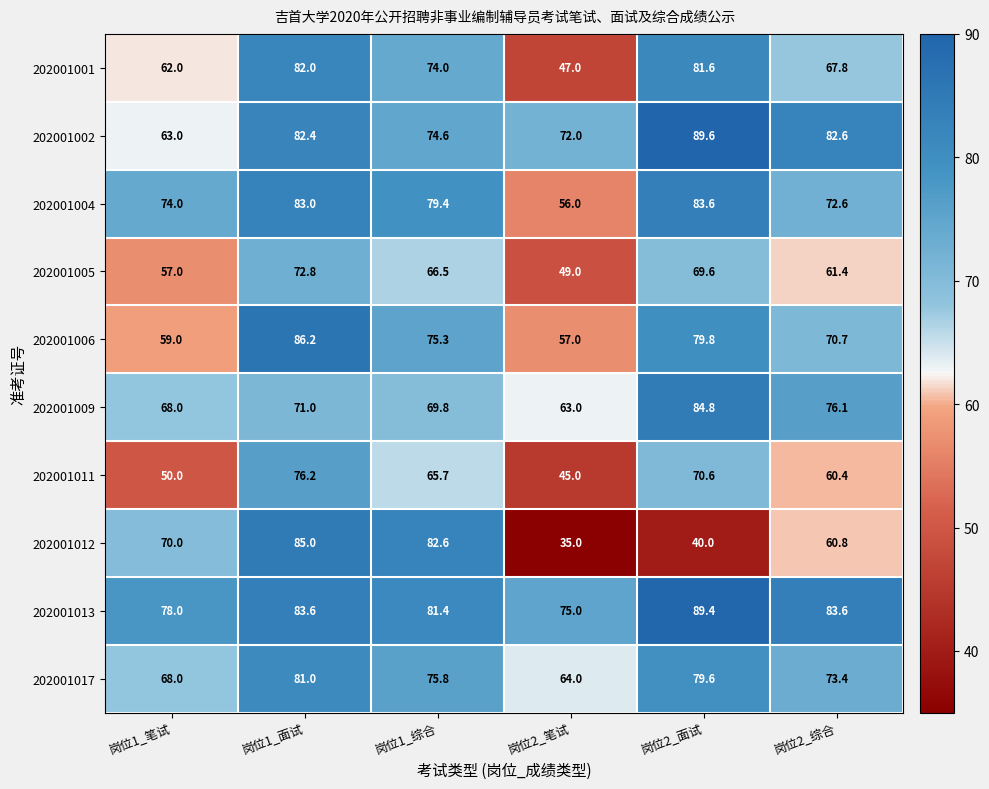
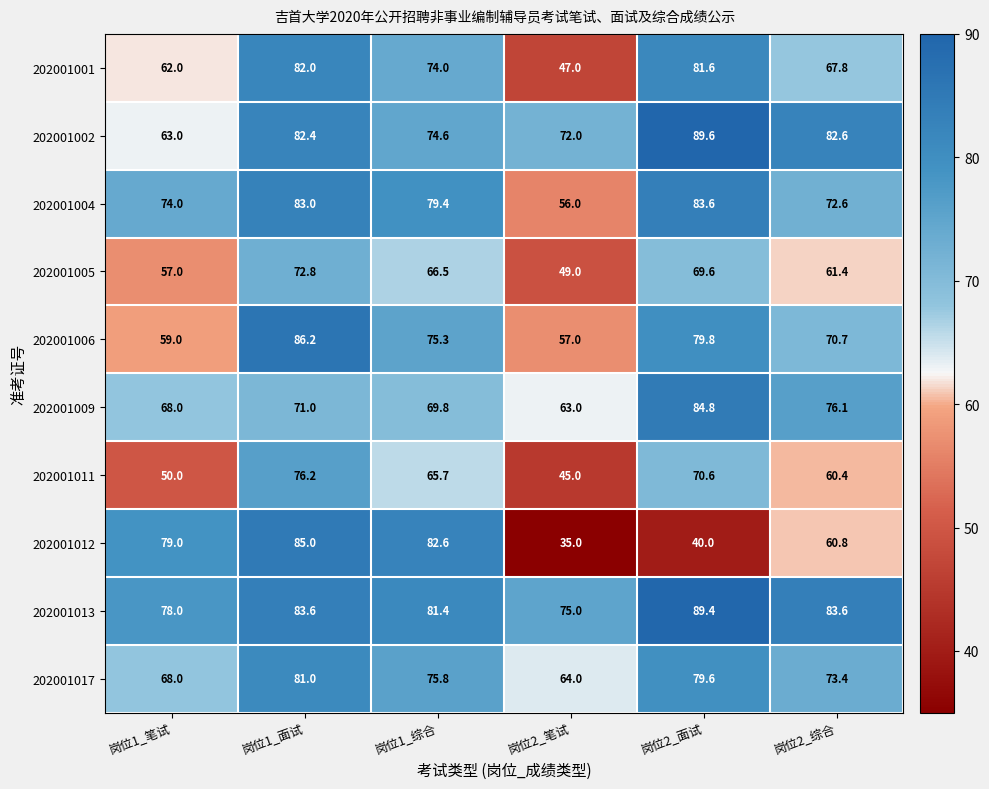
  {
    "202001001": {
      "岗位1_笔试": 62.0,
      "岗位1_面试": 82.0,
      "岗位1_综合": 74.0,
      "岗位2_笔试": 47.0,
      "岗位2_面试": 81.6,
      "岗位2_综合": 67.8
    },
    "202001002": {
      "岗位1_笔试": 63.0,
      "岗位1_面试": 82.4,
      "岗位1_综合": 74.6,
      "岗位2_笔试": 72.0,
      "岗位2_面试": 89.6,
      "岗位2_综合": 82.6
    },
    "202001004": {
      "岗位1_笔试": 74.0,
      "岗位1_面试": 83.0,
      "岗位1_综合": 79.4,
      "岗位2_笔试": 56.0,
      "岗位2_面试": 83.6,
      "岗位2_综合": 72.6
    },
    "202001005": {
      "岗位1_笔试": 57.0,
      "岗位1_面试": 72.8,
      "岗位1_综合": 66.5,
      "岗位2_笔试": 49.0,
      "岗位2_面试": 69.6,
      "岗位2_综合": 61.4
    },
    "202001006": {
      "岗位1_笔试": 59.0,
      "岗位1_面试": 86.2,
      "岗位1_综合": 75.3,
      "岗位2_笔试": 57.0,
      "岗位2_面试": 79.8,
      "岗位2_综合": 70.7
    },
    "202001009": {
      "岗位1_笔试": 68.0,
      "岗位1_面试": 71.0,
      "岗位1_综合": 69.8,
      "岗位2_笔试": 63.0,
      "岗位2_面试": 84.8,
      "岗位2_综合": 76.1
    },
    "202001011": {
      "岗位1_笔试": 50.0,
      "岗位1_面试": 76.2,
      "岗位1_综合": 65.7,
      "岗位2_笔试": 45.0,
      "岗位2_面试": 70.6,
      "岗位2_综合": 60.4
    },
    "202001012": {
-     "岗位1_笔试": 70.0,
+     "岗位1_笔试": 79.0,
      "岗位1_面试": 85.0,
      "岗位1_综合": 82.6,
      "岗位2_笔试": 35.0,
      "岗位2_面试": 40.0,
      "岗位2_综合": 60.8
    },
    "202001013": {
      "岗位1_笔试": 78.0,
      "岗位1_面试": 83.6,
      "岗位1_综合": 81.4,
      "岗位2_笔试": 75.0,
      "岗位2_面试": 89.4,
      "岗位2_综合": 83.6
    },
    "202001017": {
      "岗位1_笔试": 68.0,
      "岗位1_面试": 81.0,
      "岗位1_综合": 75.8,
      "岗位2_笔试": 64.0,
      "岗位2_面试": 79.6,
      "岗位2_综合": 73.4
    }
  }
